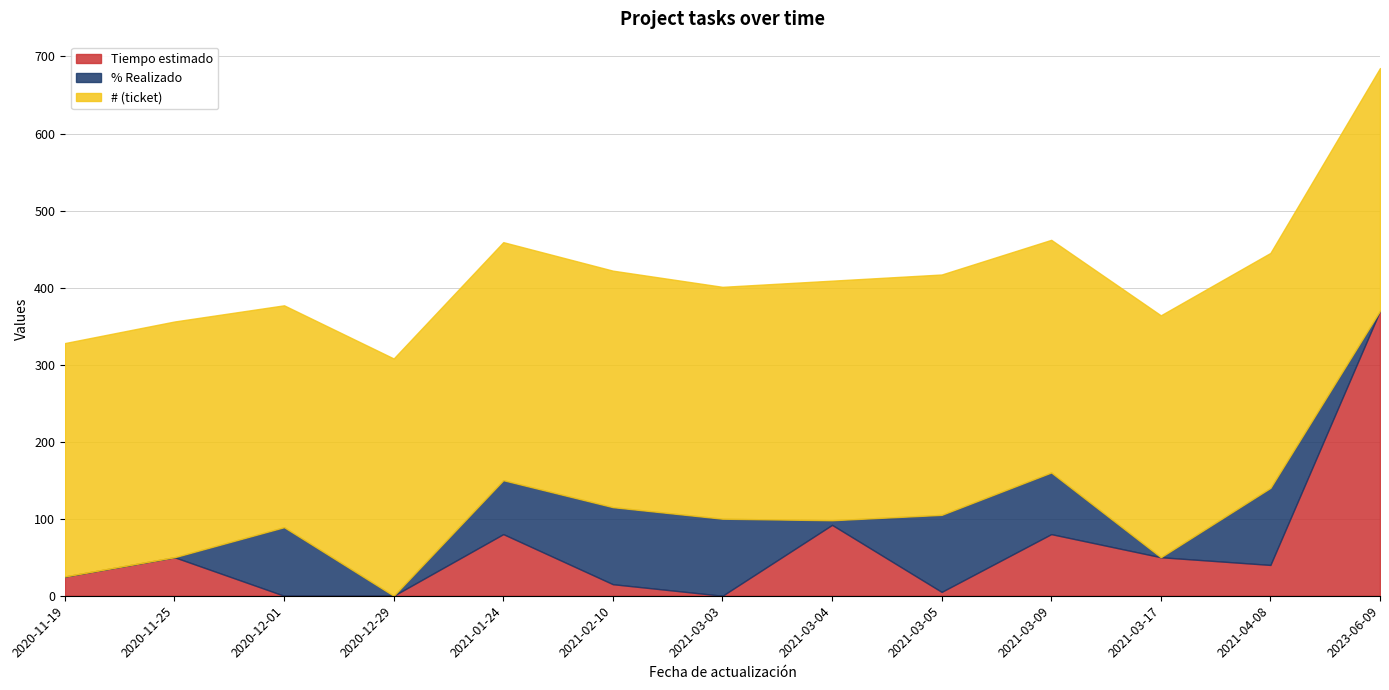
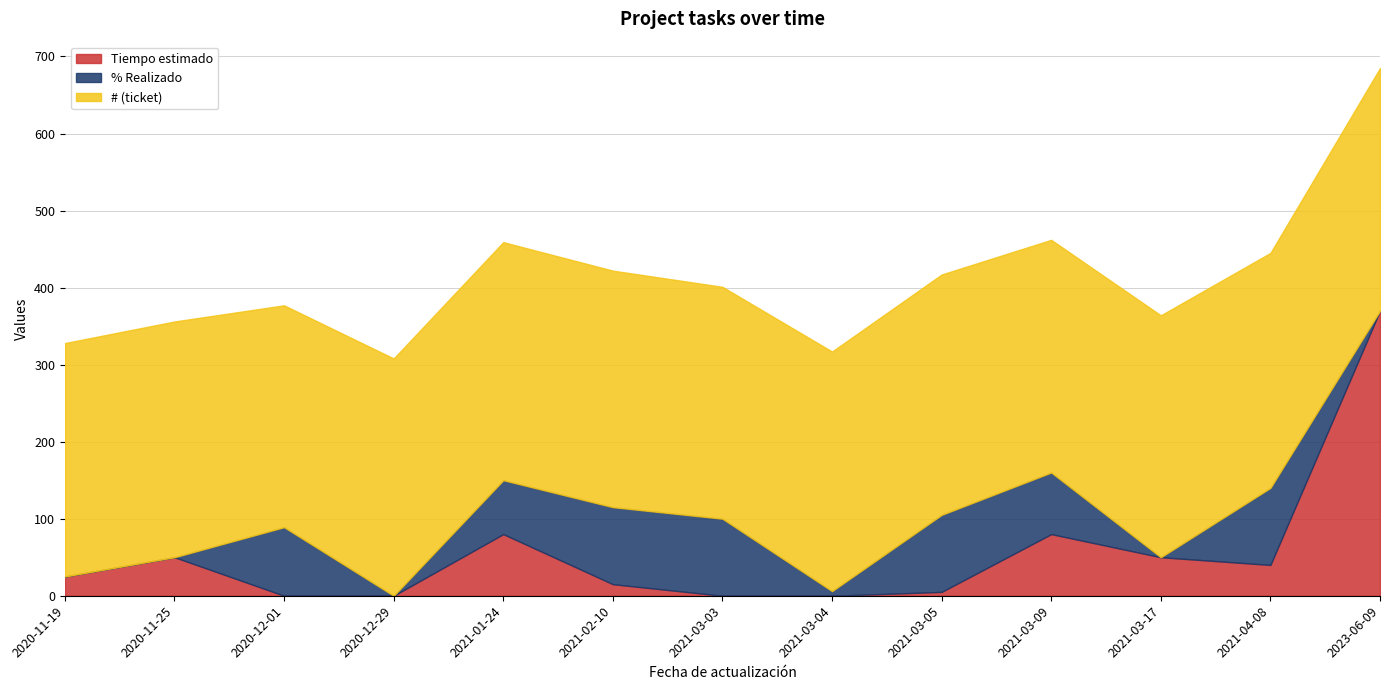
  {
    "Tiempo estimado": {
      "2020-12-01": 0,
      "2021-01-24": 80,
      "2021-02-10": 20,
      "2021-03-03": 0,
-     "2021-03-04": 90,
+     "2021-03-04": 0,
      "2021-03-05": 10,
      "2021-03-09": 80,
      "2021-04-08": 40
    },
    "% Realizado": {
      "2020-12-01": 90,
      "2021-01-24": 70,
      "2021-02-10": 100,
      "2021-03-03": 100,
      "2021-03-04": 10,
      "2021-03-05": 100,
      "2021-03-09": 80,
      "2021-04-08": 100
    },
    "# (ticket)": {
      "2020-11-19": 300,
      "2020-11-25": 310,
      "2020-12-01": 290,
      "2020-12-29": 310,
      "2021-01-24": 310,
      "2021-02-10": 310,
      "2021-03-03": 300,
      "2021-03-04": 310,
      "2021-03-05": 310,
      "2021-03-09": 300,
      "2021-03-17": 310,
      "2021-04-08": 310,
      "2023-06-09": 320
    }
  }
